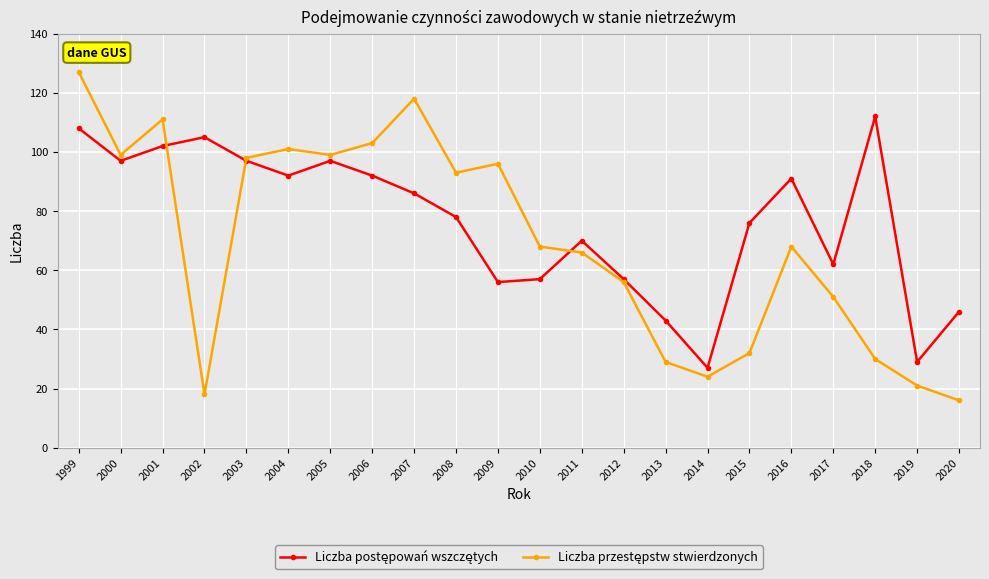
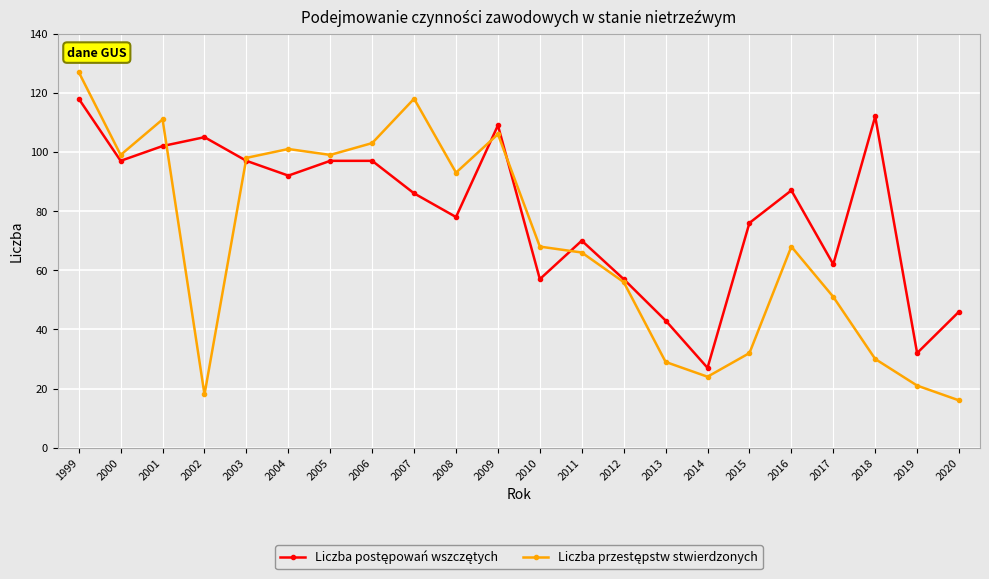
  {
    "Liczba postępowań wszczętych": {
-     "1999": 108,
+     "1999": 118,
      "2000": 97,
      "2001": 102,
      "2002": 105,
      "2003": 97,
      "2004": 92,
      "2005": 97,
-     "2006": 92,
+     "2006": 97,
      "2007": 86,
      "2008": 78,
-     "2009": 56,
+     "2009": 109,
      "2010": 57,
      "2011": 70,
      "2012": 57,
      "2013": 43,
      "2014": 27,
      "2015": 76,
-     "2016": 91,
+     "2016": 87,
      "2017": 62,
      "2018": 112,
-     "2019": 29,
+     "2019": 32,
      "2020": 46
    },
    "Liczba przestępstw stwierdzonych": {
      "1999": 127,
      "2000": 99,
      "2001": 111,
      "2002": 18,
      "2003": 98,
      "2004": 101,
      "2005": 99,
      "2006": 103,
      "2007": 118,
      "2008": 93,
-     "2009": 96,
+     "2009": 106,
      "2010": 68,
      "2011": 66,
      "2012": 56,
      "2013": 29,
      "2014": 24,
      "2015": 32,
      "2016": 68,
      "2017": 51,
      "2018": 30,
      "2019": 21,
      "2020": 16
    }
  }
